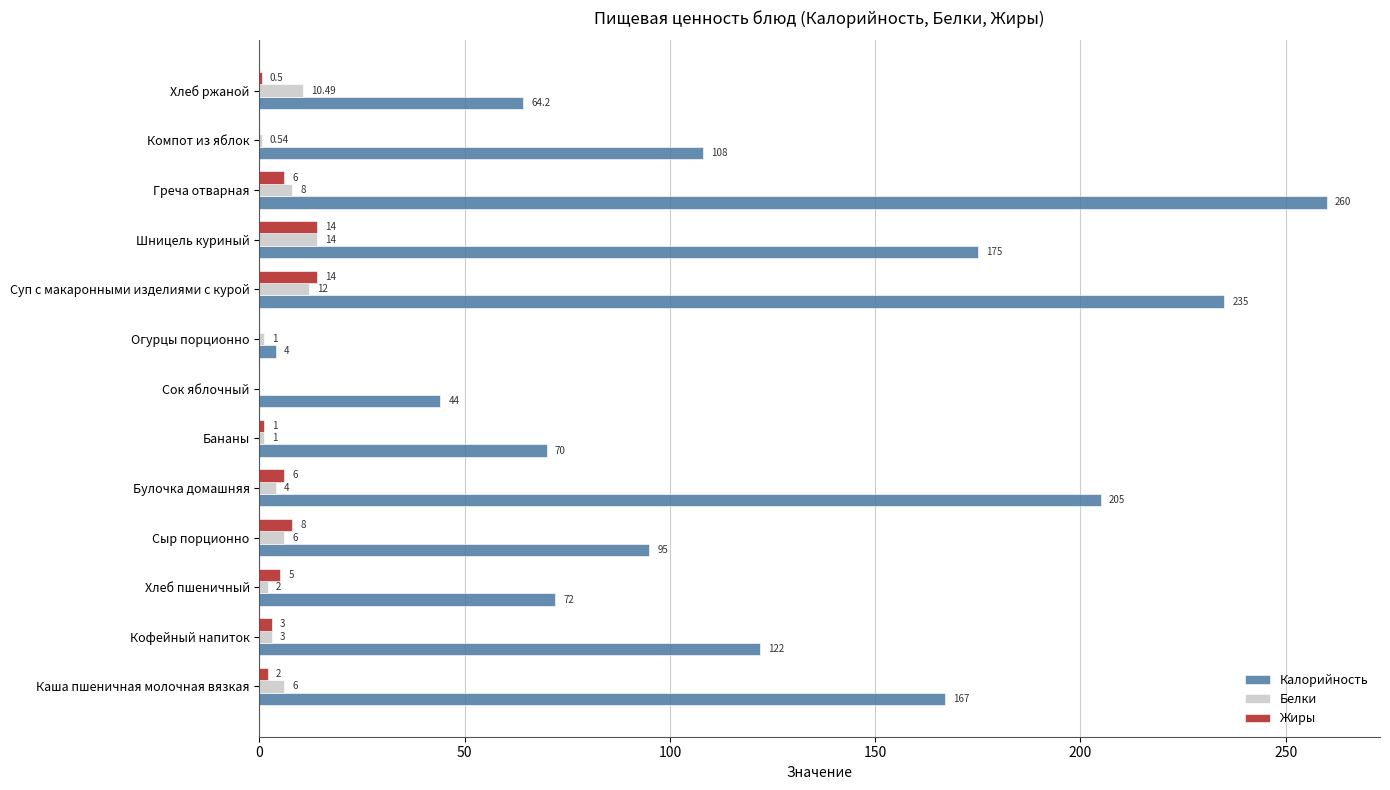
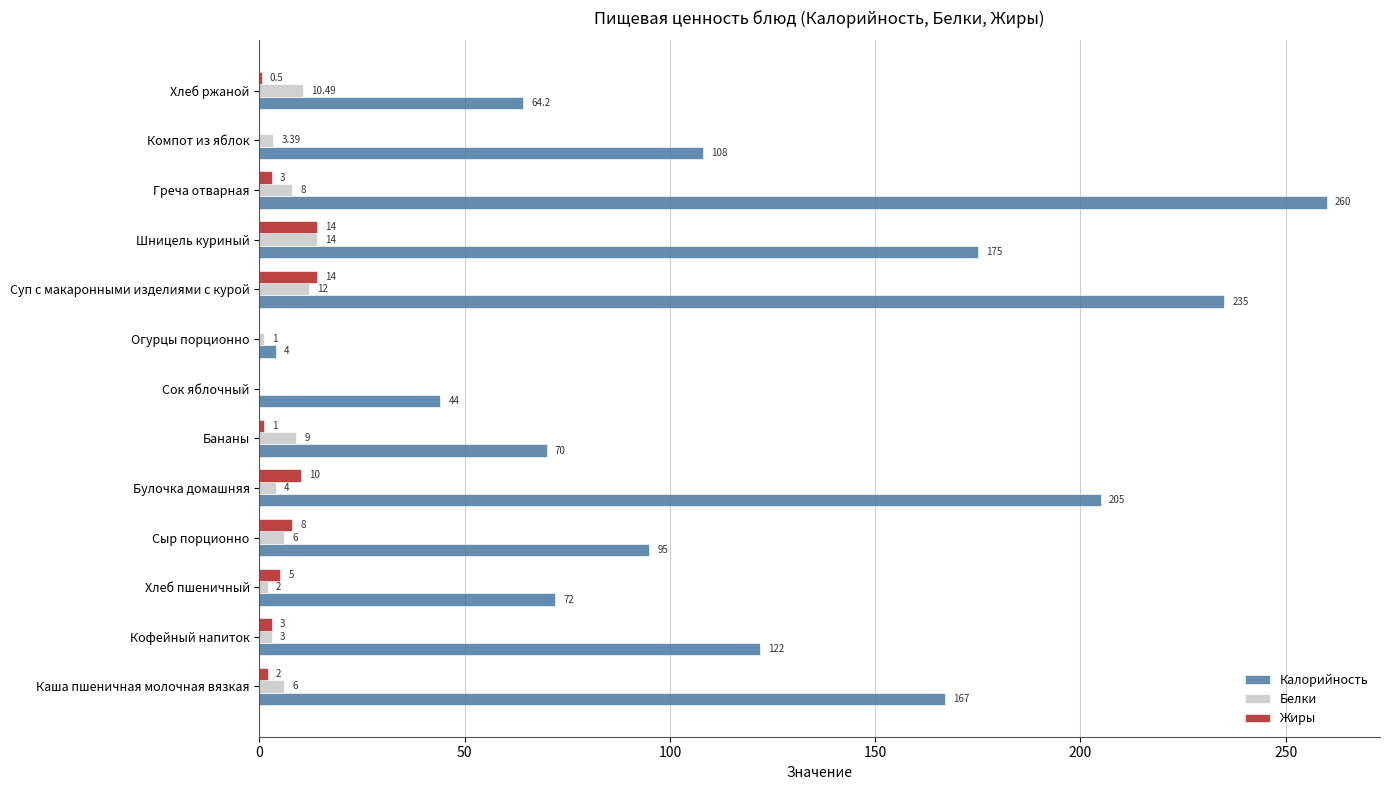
  {
    "Калорийность": {
      "Хлеб ржаной": 64.2,
      "Компот из яблок": 108,
      "Греча отварная": 260,
      "Шницель куриный": 175,
      "Суп с макаронными изделиями с курой": 235,
      "Огурцы порционно": 4,
      "Сок яблочный": 44,
      "Бананы": 70,
      "Булочка домашняя": 205,
      "Сыр порционно": 95,
      "Хлеб пшеничный": 72,
      "Кофейный напиток": 122,
      "Каша пшеничная молочная вязкая": 167
    },
    "Белки": {
      "Хлеб ржаной": 10.49,
-     "Компот из яблок": 0.54,
+     "Компот из яблок": 3.39,
      "Греча отварная": 8,
      "Шницель куриный": 14,
      "Суп с макаронными изделиями с курой": 12,
      "Огурцы порционно": 1,
-     "Бананы": 1,
+     "Бананы": 9,
      "Булочка домашняя": 4,
      "Сыр порционно": 6,
      "Хлеб пшеничный": 2,
      "Кофейный напиток": 3,
      "Каша пшеничная молочная вязкая": 6
    },
    "Жиры": {
      "Хлеб ржаной": 0.5,
-     "Греча отварная": 6,
+     "Греча отварная": 3,
      "Шницель куриный": 14,
      "Суп с макаронными изделиями с курой": 14,
      "Бананы": 1,
-     "Булочка домашняя": 6,
+     "Булочка домашняя": 10,
      "Сыр порционно": 8,
      "Хлеб пшеничный": 5,
      "Кофейный напиток": 3,
      "Каша пшеничная молочная вязкая": 2
    }
  }
